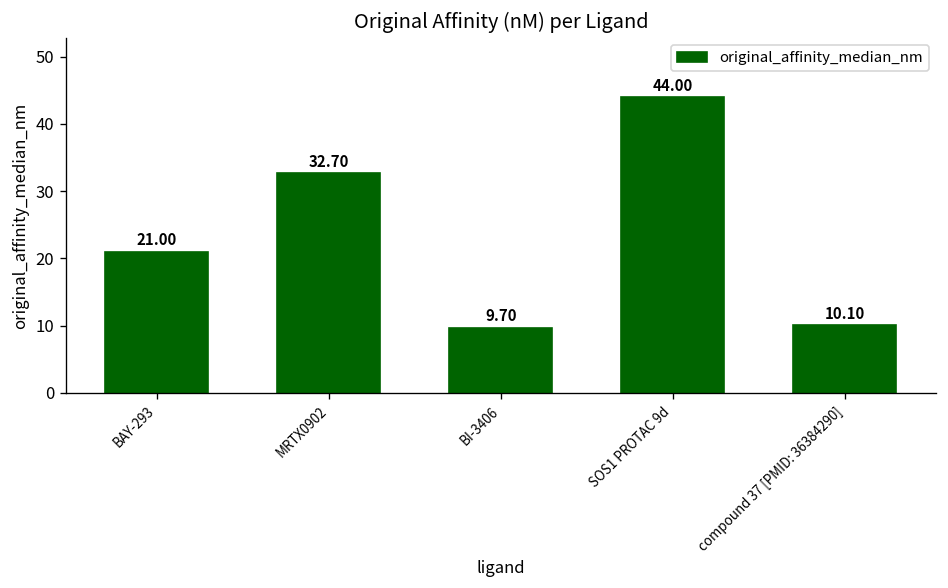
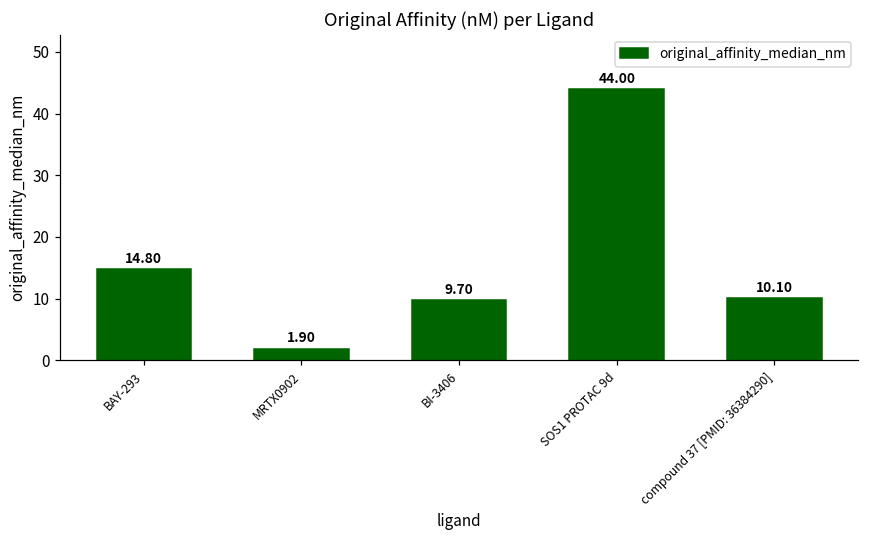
  {
-   "BAY-293": 21.00,
-   "MRTX0902": 32.70,
+   "BAY-293": 14.80,
+   "MRTX0902": 1.90,
    "BI-3406": 9.70,
    "SOS1 PROTAC 9d": 44.00,
    "compound 37 [PMID: 36384290]": 10.10
  }
